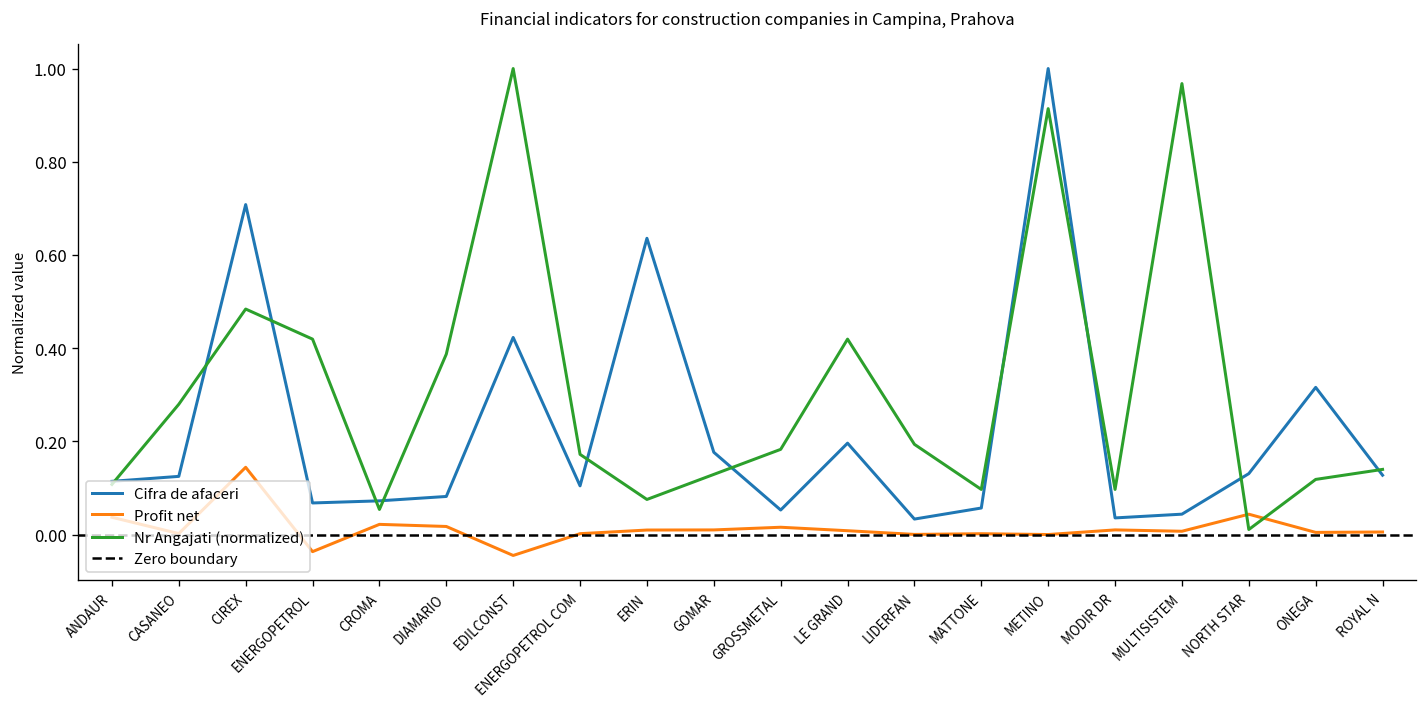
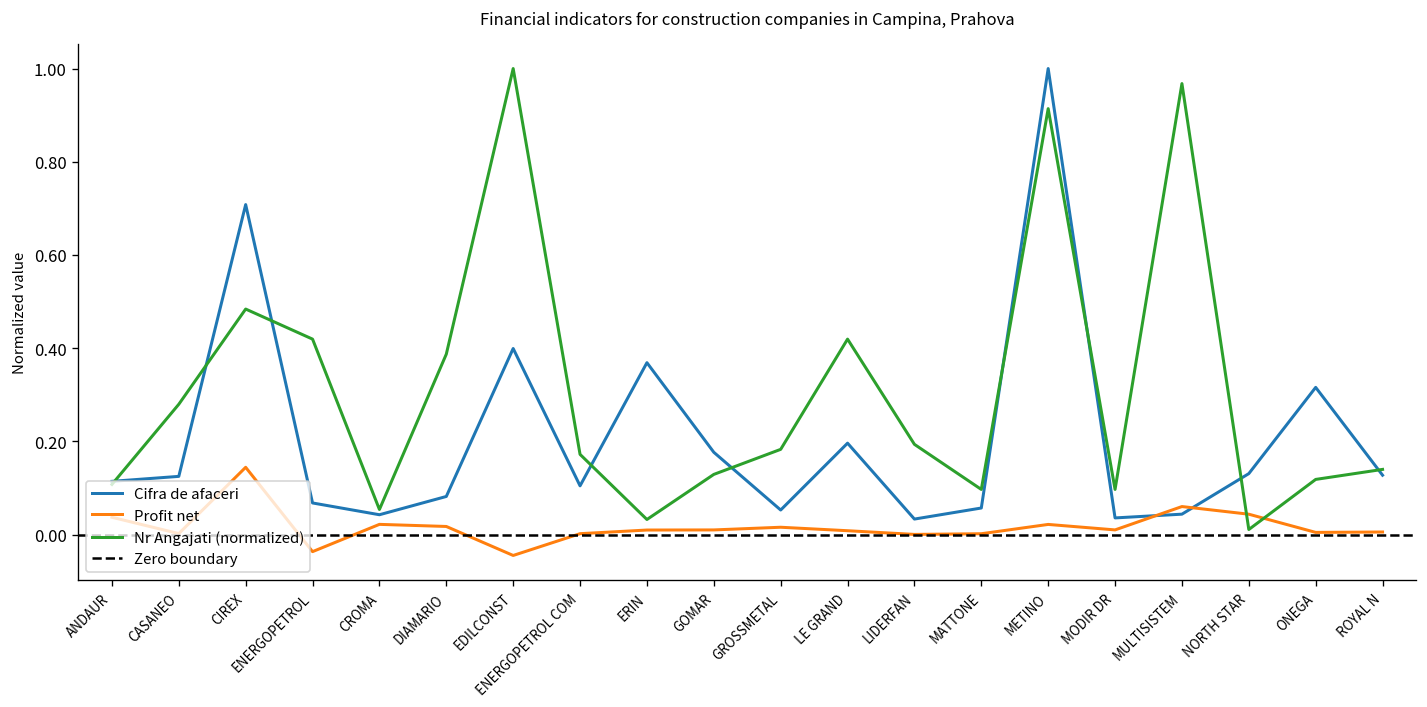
  {
    "Cifra de afaceri": {
      "CIREX": 0.71,
      "ENERGOPETROL": 0.07,
-     "CROMA": 0.07,
+     "CROMA": 0.04,
      "DIAMARIO": 0.08,
-     "EDILCONST": 0.42,
+     "EDILCONST": 0.40,
      "ENERGOPETROL COM": 0.10,
-     "ERIN": 0.64,
+     "ERIN": 0.37,
      "GOMAR": 0.18,
      "GROSSMETAL": 0.05,
      "LE GRAND": 0.20,
      "LIDERFAN": 0.03,
      "MATTONE": 0.06,
      "METINO": 1.00,
      "MODIR DR": 0.04,
      "MULTISISTEM": 0.04,
      "NORTH STAR": 0.13,
      "ONEGA": 0.32,
      "ROYAL N": 0.13
    },
    "Profit net": {
      "CIREX": 0.14,
      "ENERGOPETROL": -0.04,
      "CROMA": 0.02,
      "DIAMARIO": 0.02,
      "EDILCONST": -0.04,
      "ENERGOPETROL COM": 0.00,
      "ERIN": 0.01,
      "GOMAR": 0.01,
      "GROSSMETAL": 0.02,
      "LE GRAND": 0.01,
      "LIDERFAN": 0.00,
      "MATTONE": 0.00,
-     "METINO": 0.00,
+     "METINO": 0.02,
      "MODIR DR": 0.01,
-     "MULTISISTEM": 0.01,
+     "MULTISISTEM": 0.06,
      "NORTH STAR": 0.04,
      "ONEGA": 0.00,
      "ROYAL N": 0.01
    },
    "Nr Angajati (normalized)": {
      "CASANEO": 0.28,
      "CIREX": 0.48,
      "ENERGOPETROL": 0.42,
      "CROMA": 0.05,
      "DIAMARIO": 0.39,
      "EDILCONST": 1.00,
      "ENERGOPETROL COM": 0.17,
-     "ERIN": 0.08,
+     "ERIN": 0.03,
      "GOMAR": 0.13,
      "GROSSMETAL": 0.18,
      "LE GRAND": 0.42,
      "LIDERFAN": 0.19,
      "MATTONE": 0.10,
      "METINO": 0.91,
      "MODIR DR": 0.10,
      "MULTISISTEM": 0.97,
      "NORTH STAR": 0.01,
      "ONEGA": 0.12,
      "ROYAL N": 0.14
    }
  }
